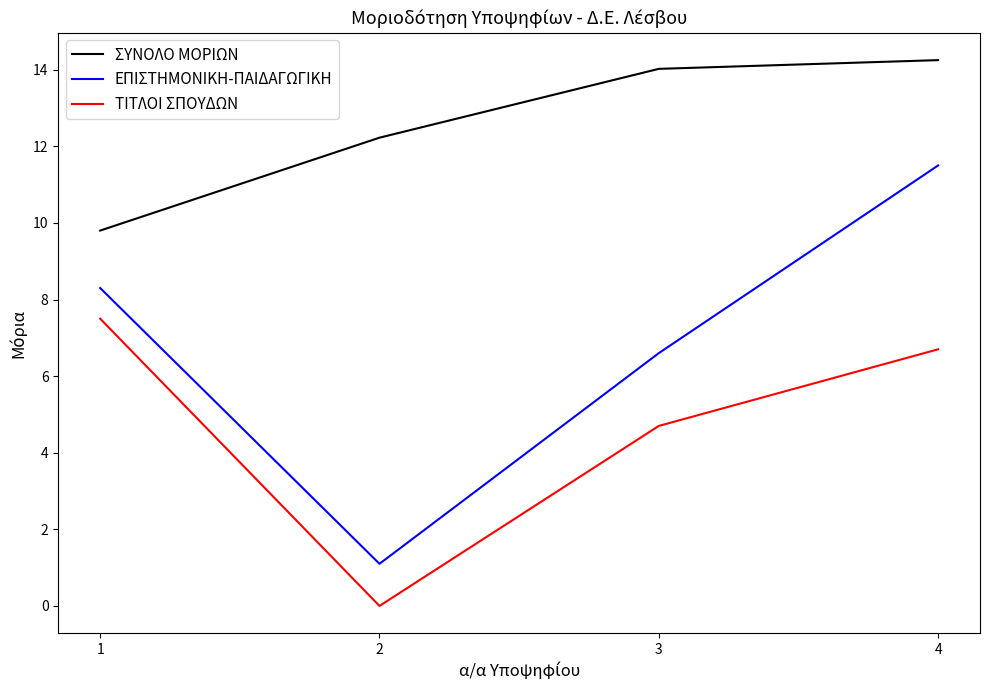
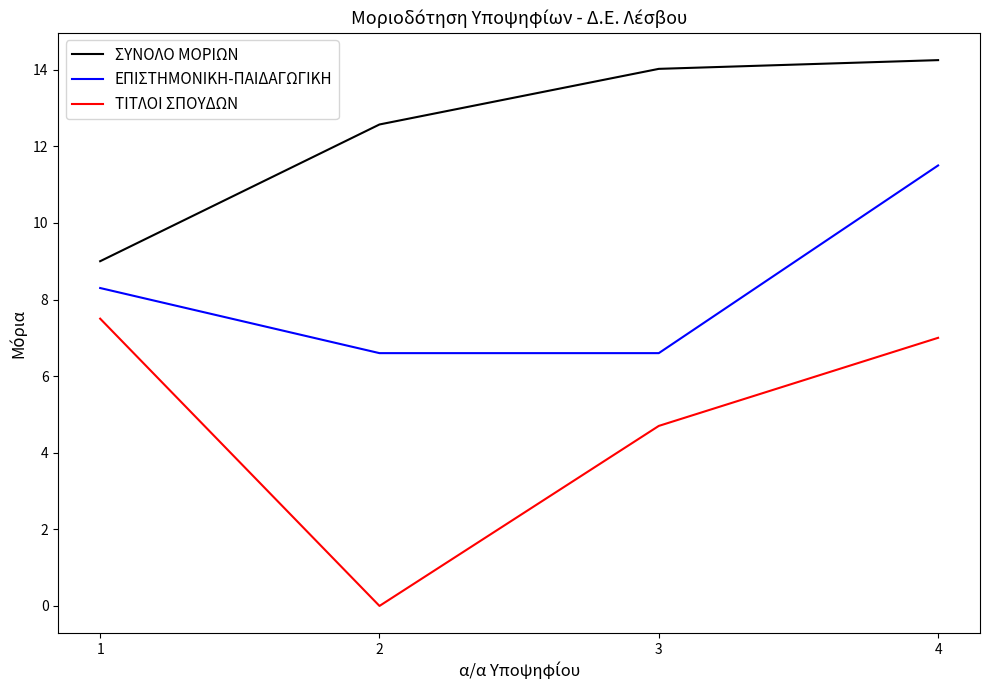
  {
    "ΣΥΝΟΛΟ ΜΟΡΙΩΝ": {
-     "1": 9.8,
-     "2": 12.2,
+     "1": 9.0,
+     "2": 12.6,
      "3": 14.0,
      "4": 14.3
    },
    "ΕΠΙΣΤΗΜΟΝΙΚΗ-ΠΑΙΔΑΓΩΓΙΚΗ": {
      "1": 8.3,
-     "2": 1.1,
+     "2": 6.6,
      "3": 6.6,
      "4": 11.5
    },
    "ΤΙΤΛΟΙ ΣΠΟΥΔΩΝ": {
      "1": 7.5,
      "2": 0.0,
      "3": 4.7,
-     "4": 6.7
+     "4": 7.0
    }
  }
